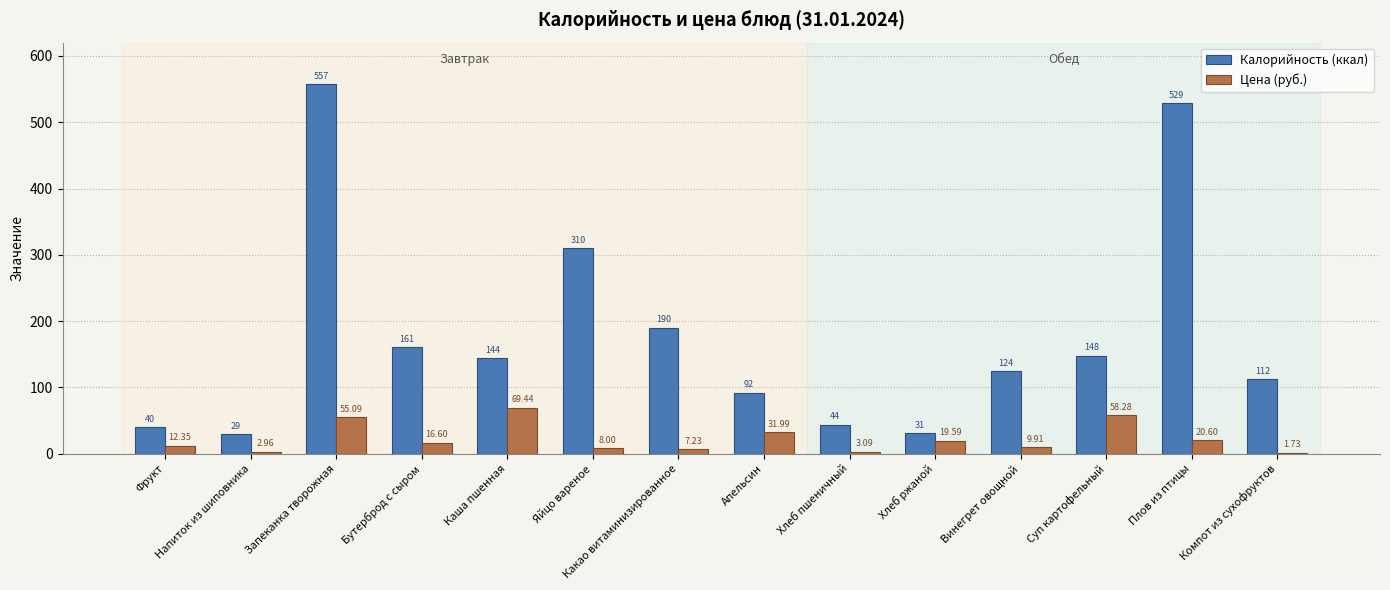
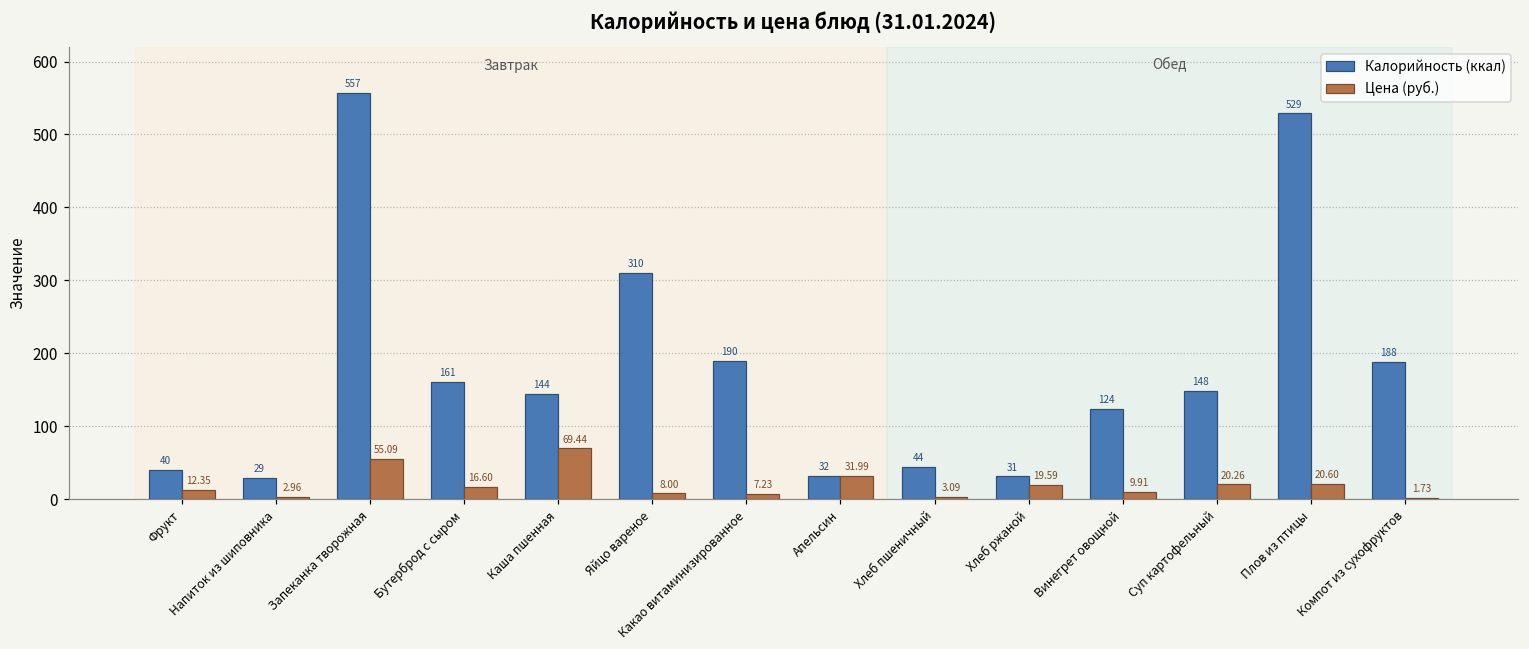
  {
    "Калорийность (ккал)": {
      "Фрукт": 40,
      "Напиток из шиповника": 29,
      "Запеканка творожная": 557,
      "Бутерброд с сыром": 161,
      "Каша пшенная": 144,
      "Яйцо вареное": 310,
      "Какао витаминизированное": 190,
-     "Апельсин": 92,
+     "Апельсин": 32,
      "Хлеб пшеничный": 44,
      "Хлеб ржаной": 31,
      "Винегрет овощной": 124,
      "Суп картофельный": 148,
      "Плов из птицы": 529,
-     "Компот из сухофруктов": 112
+     "Компот из сухофруктов": 188
    },
    "Цена (руб.)": {
      "Фрукт": 12.35,
      "Напиток из шиповника": 2.96,
      "Запеканка творожная": 55.09,
      "Бутерброд с сыром": 16.60,
      "Каша пшенная": 69.44,
      "Яйцо вареное": 8.00,
      "Какао витаминизированное": 7.23,
      "Апельсин": 31.99,
      "Хлеб пшеничный": 3.09,
      "Хлеб ржаной": 19.59,
      "Винегрет овощной": 9.91,
-     "Суп картофельный": 58.28,
+     "Суп картофельный": 20.26,
      "Плов из птицы": 20.60,
      "Компот из сухофруктов": 1.73
    }
  }
